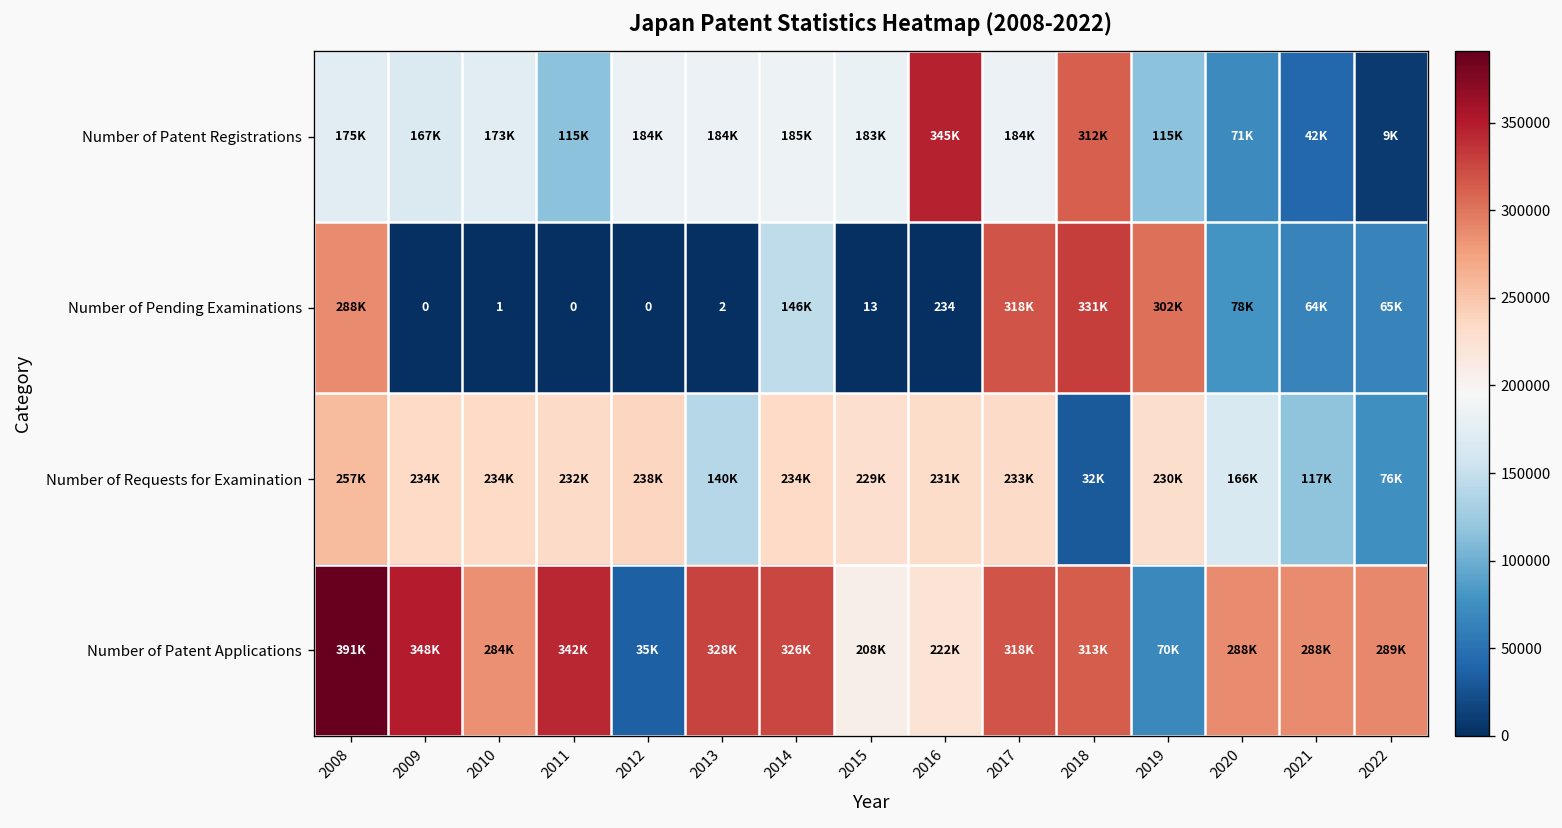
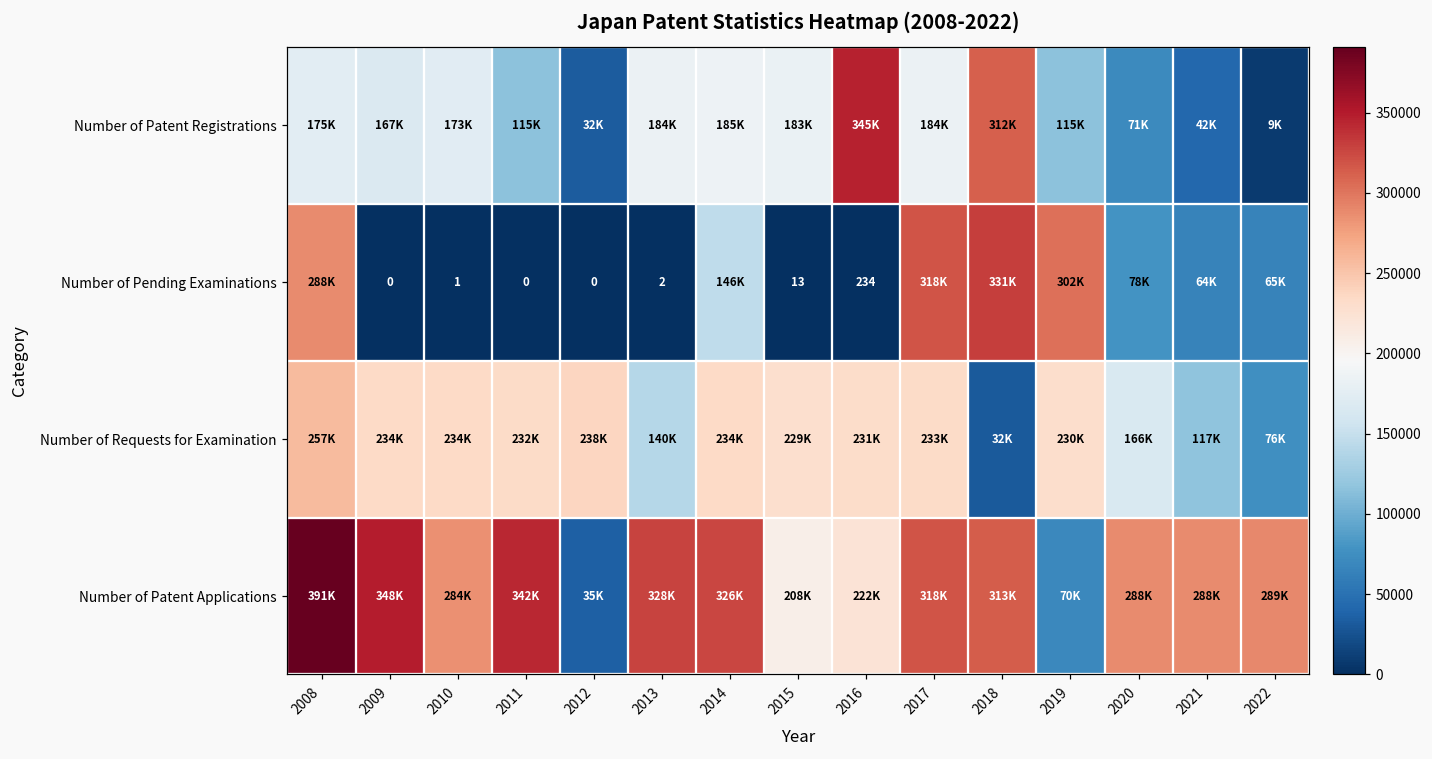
  {
    "Number of Patent Registrations": {
      "2008": "175K",
      "2009": "167K",
      "2010": "173K",
      "2011": "115K",
-     "2012": "184K",
+     "2012": "32K",
      "2013": "184K",
      "2014": "185K",
      "2015": "183K",
      "2016": "345K",
      "2017": "184K",
      "2018": "312K",
      "2019": "115K",
      "2020": "71K",
      "2021": "42K",
      "2022": "9K"
    },
    "Number of Pending Examinations": {
      "2008": "288K",
      "2009": "0",
      "2010": "1",
      "2011": "0",
      "2012": "0",
      "2013": "2",
      "2014": "146K",
      "2015": "13",
      "2016": "234",
      "2017": "318K",
      "2018": "331K",
      "2019": "302K",
      "2020": "78K",
      "2021": "64K",
      "2022": "65K"
    },
    "Number of Requests for Examination": {
      "2008": "257K",
      "2009": "234K",
      "2010": "234K",
      "2011": "232K",
      "2012": "238K",
      "2013": "140K",
      "2014": "234K",
      "2015": "229K",
      "2016": "231K",
      "2017": "233K",
      "2018": "32K",
      "2019": "230K",
      "2020": "166K",
      "2021": "117K",
      "2022": "76K"
    },
    "Number of Patent Applications": {
      "2008": "391K",
      "2009": "348K",
      "2010": "284K",
      "2011": "342K",
      "2012": "35K",
      "2013": "328K",
      "2014": "326K",
      "2015": "208K",
      "2016": "222K",
      "2017": "318K",
      "2018": "313K",
      "2019": "70K",
      "2020": "288K",
      "2021": "288K",
      "2022": "289K"
    }
  }
